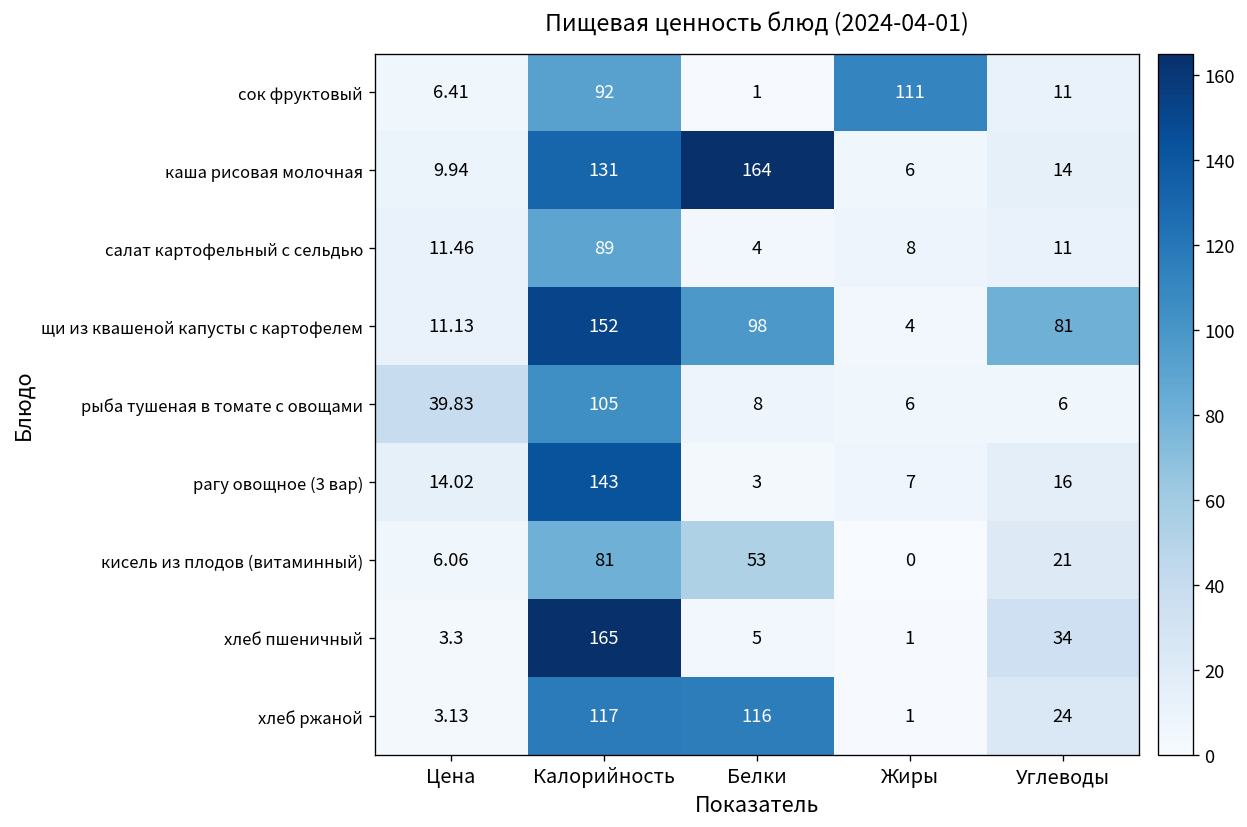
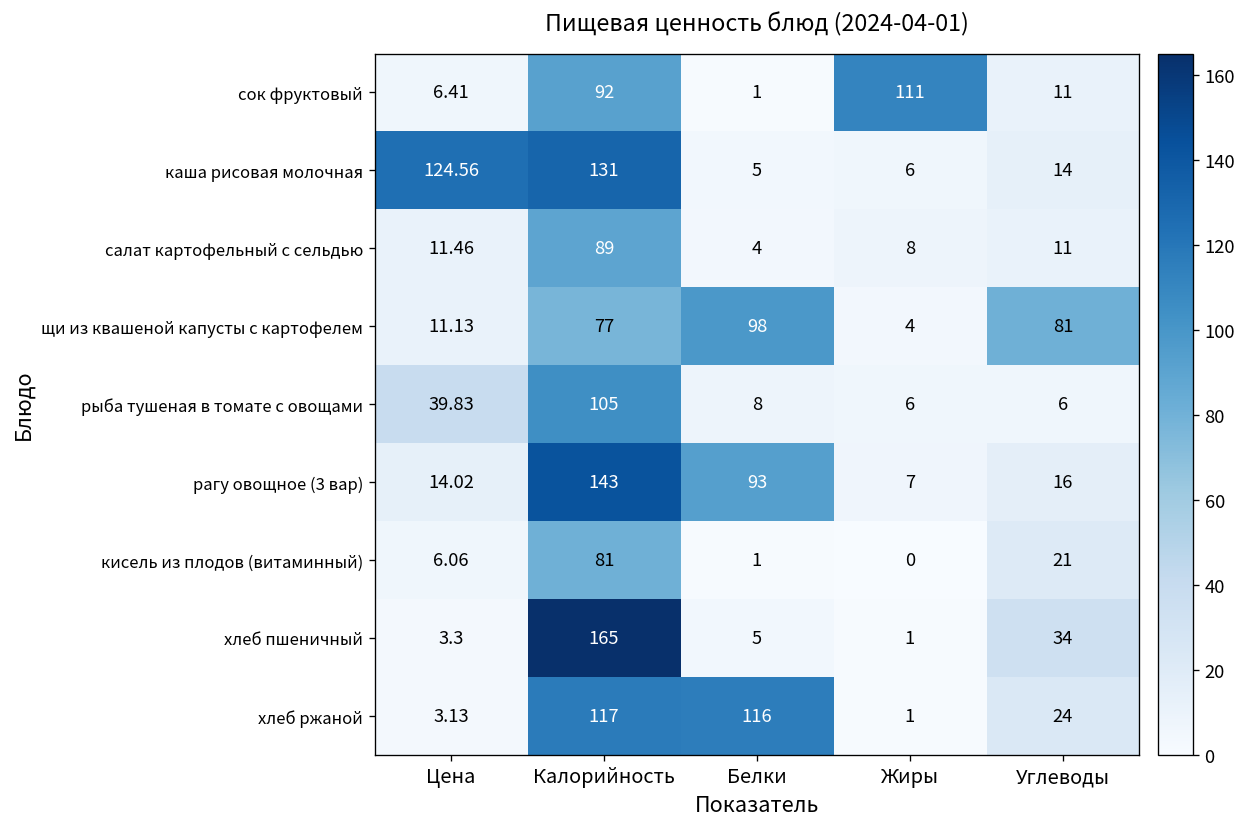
  {
    "сок фруктовый": {
      "Цена": 6.41,
      "Калорийность": 92,
      "Белки": 1,
      "Жиры": 111,
      "Углеводы": 11
    },
    "каша рисовая молочная": {
-     "Цена": 9.94,
+     "Цена": 124.56,
      "Калорийность": 131,
-     "Белки": 164,
+     "Белки": 5,
      "Жиры": 6,
      "Углеводы": 14
    },
    "салат картофельный с сельдью": {
      "Цена": 11.46,
      "Калорийность": 89,
      "Белки": 4,
      "Жиры": 8,
      "Углеводы": 11
    },
    "щи из квашеной капусты с картофелем": {
      "Цена": 11.13,
-     "Калорийность": 152,
+     "Калорийность": 77,
      "Белки": 98,
      "Жиры": 4,
      "Углеводы": 81
    },
    "рыба тушеная в томате с овощами": {
      "Цена": 39.83,
      "Калорийность": 105,
      "Белки": 8,
      "Жиры": 6,
      "Углеводы": 6
    },
    "рагу овощное (3 вар)": {
      "Цена": 14.02,
      "Калорийность": 143,
-     "Белки": 3,
+     "Белки": 93,
      "Жиры": 7,
      "Углеводы": 16
    },
    "кисель из плодов (витаминный)": {
      "Цена": 6.06,
      "Калорийность": 81,
-     "Белки": 53,
+     "Белки": 1,
      "Жиры": 0,
      "Углеводы": 21
    },
    "хлеб пшеничный": {
      "Цена": 3.3,
      "Калорийность": 165,
      "Белки": 5,
      "Жиры": 1,
      "Углеводы": 34
    },
    "хлеб ржаной": {
      "Цена": 3.13,
      "Калорийность": 117,
      "Белки": 116,
      "Жиры": 1,
      "Углеводы": 24
    }
  }
